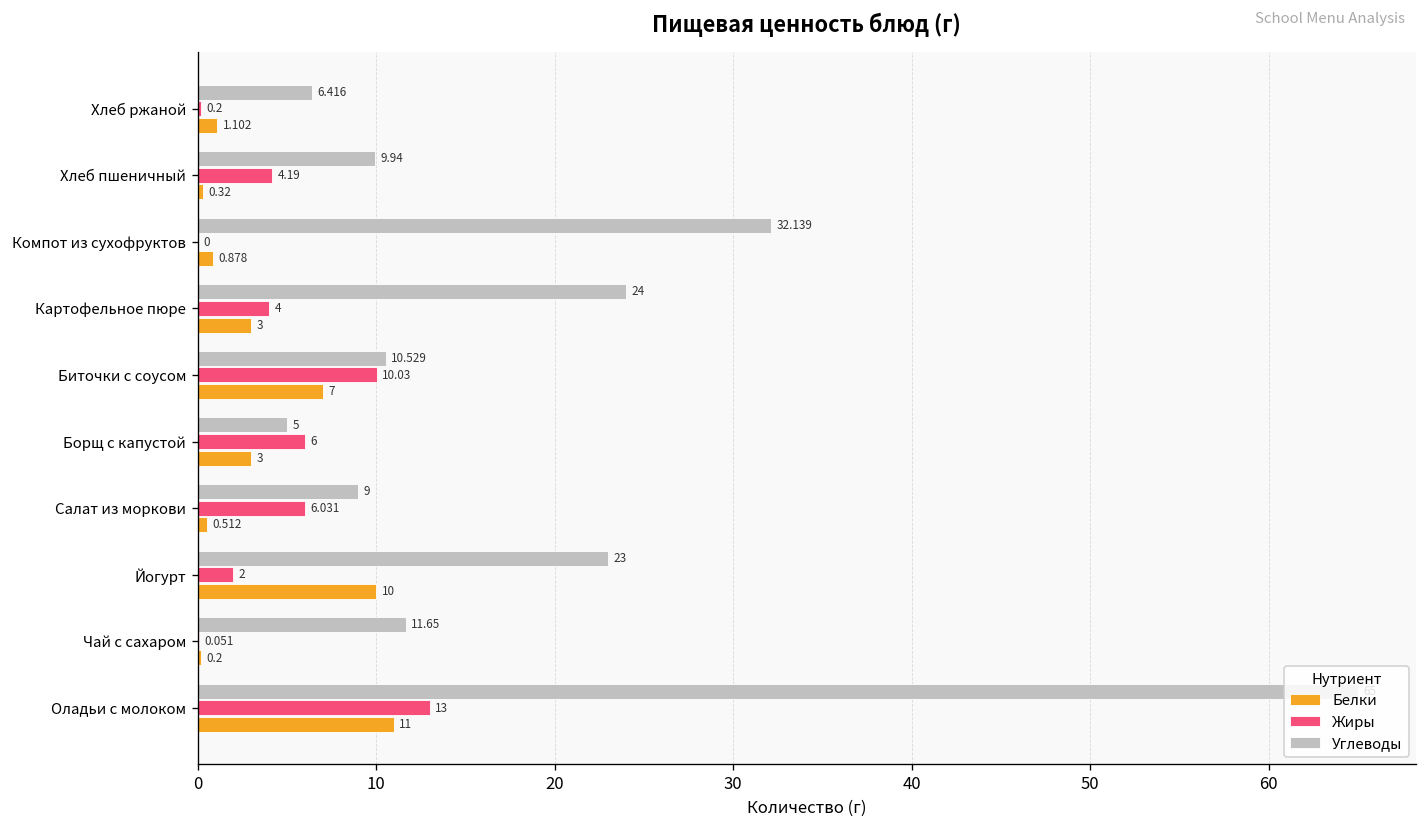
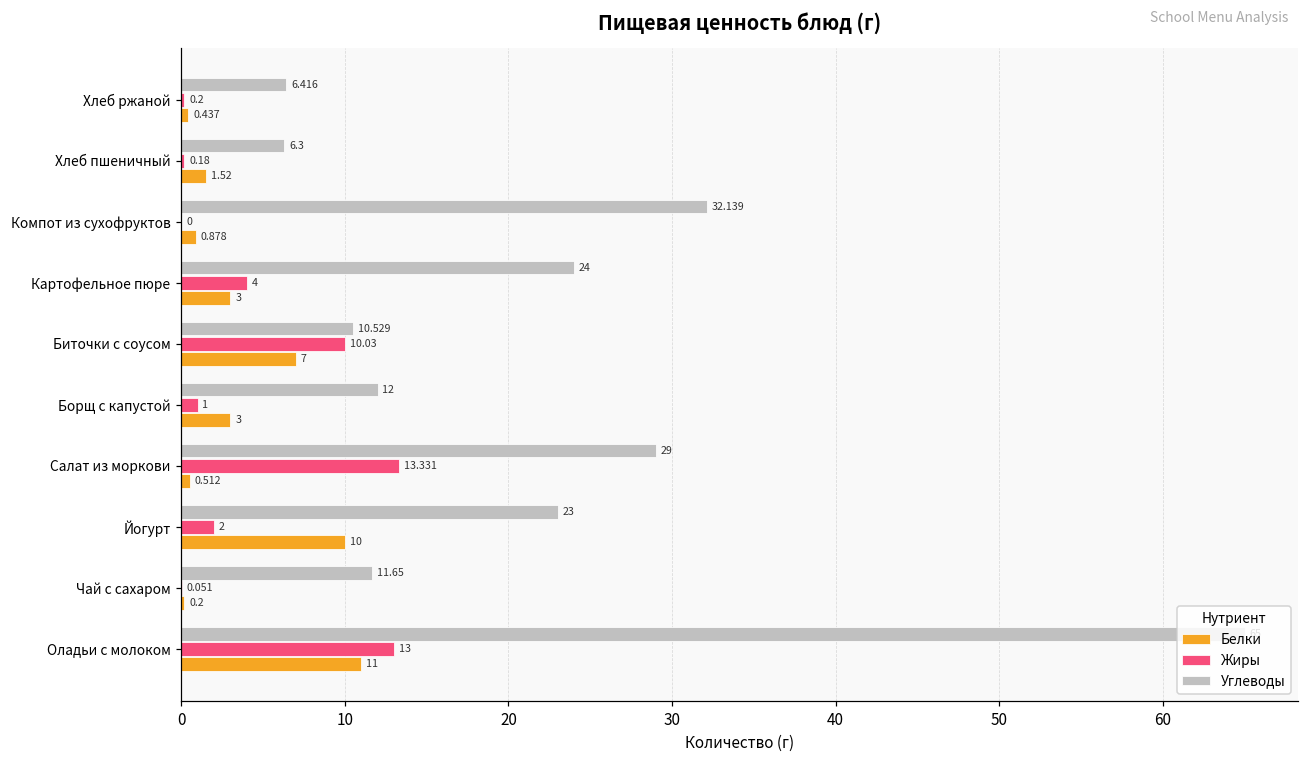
  {
    "Белки": {
-     "Хлеб ржаной": 1.102,
-     "Хлеб пшеничный": 0.32,
+     "Хлеб ржаной": 0.437,
+     "Хлеб пшеничный": 1.52,
      "Компот из сухофруктов": 0.878,
      "Картофельное пюре": 3,
      "Биточки с соусом": 7,
      "Борщ с капустой": 3,
      "Салат из моркови": 0.512,
      "Йогурт": 10,
      "Чай с сахаром": 0.2,
      "Оладьи с молоком": 11
    },
    "Жиры": {
      "Хлеб ржаной": 0.2,
-     "Хлеб пшеничный": 4.19,
+     "Хлеб пшеничный": 0.18,
      "Компот из сухофруктов": 0,
      "Картофельное пюре": 4,
      "Биточки с соусом": 10.03,
-     "Борщ с капустой": 6,
-     "Салат из моркови": 6.031,
+     "Борщ с капустой": 1,
+     "Салат из моркови": 13.331,
      "Йогурт": 2,
      "Чай с сахаром": 0.051,
      "Оладьи с молоком": 13
    },
    "Углеводы": {
      "Хлеб ржаной": 6.416,
-     "Хлеб пшеничный": 9.94,
+     "Хлеб пшеничный": 6.3,
      "Компот из сухофруктов": 32.139,
      "Картофельное пюре": 24,
      "Биточки с соусом": 10.529,
-     "Борщ с капустой": 5,
-     "Салат из моркови": 9,
+     "Борщ с капустой": 12,
+     "Салат из моркови": 29,
      "Йогурт": 23,
      "Чай с сахаром": 11.65
    }
  }
